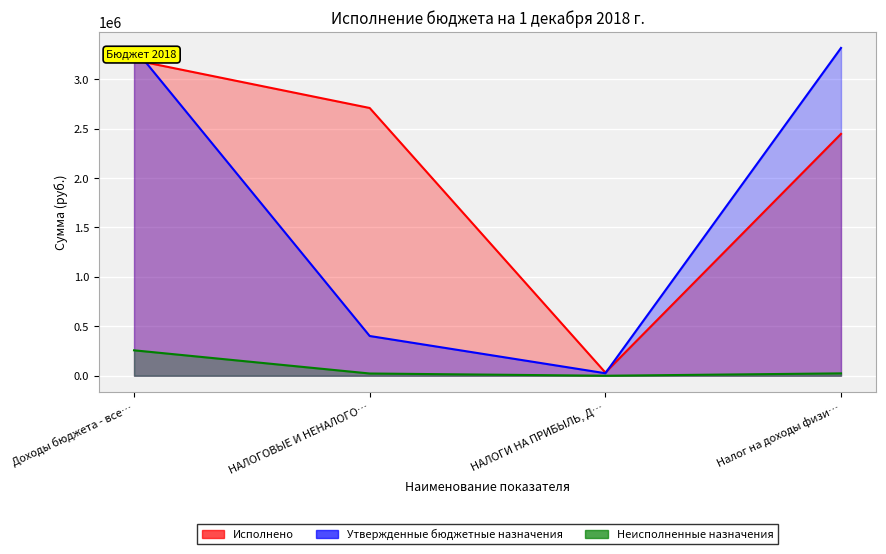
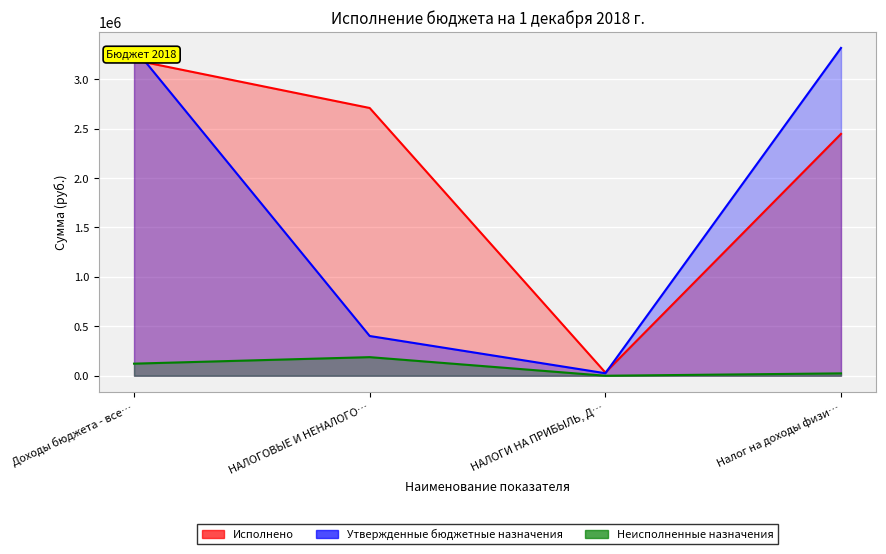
  {
    "Исполнено": {
      "НАЛОГОВЫЕ И НЕНАЛОГО…": 2700000,
      "Налог на доходы физи…": 2400000
    },
    "Утвержденные бюджетные назначения": {
      "НАЛОГОВЫЕ И НЕНАЛОГО…": 400000,
      "Налог на доходы физи…": 3300000
    },
    "Неисполненные назначения": {
-     "Доходы бюджета - все…": 300000,
-     "НАЛОГОВЫЕ И НЕНАЛОГО…": 0,
+     "Доходы бюджета - все…": 100000,
+     "НАЛОГОВЫЕ И НЕНАЛОГО…": 200000,
      "Налог на доходы физи…": 0
    }
  }
